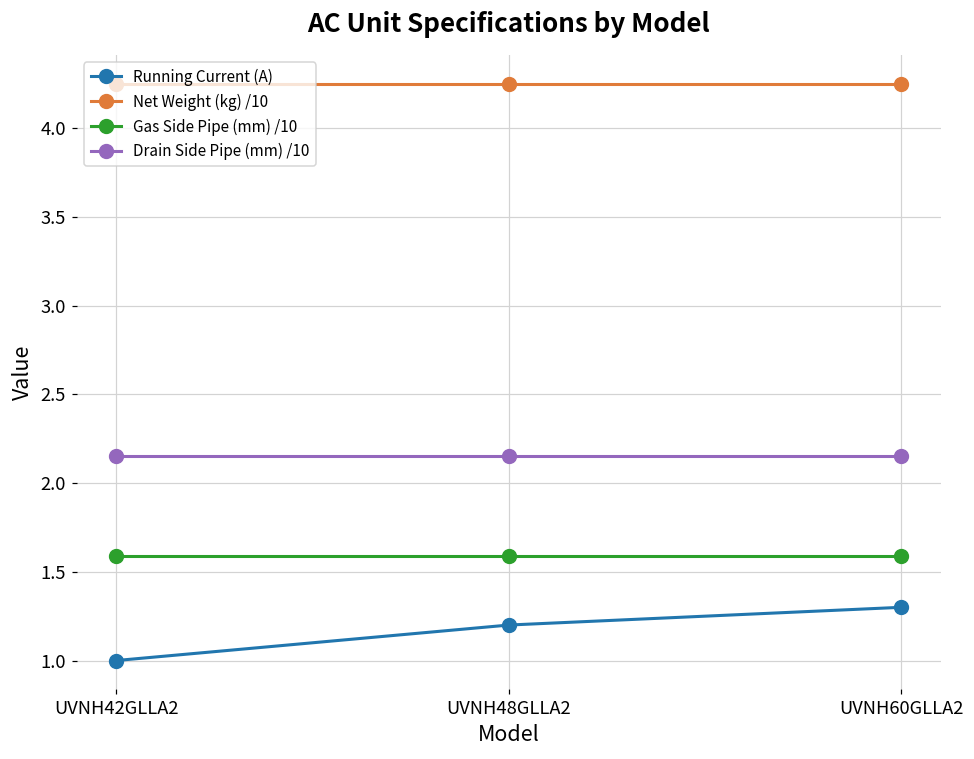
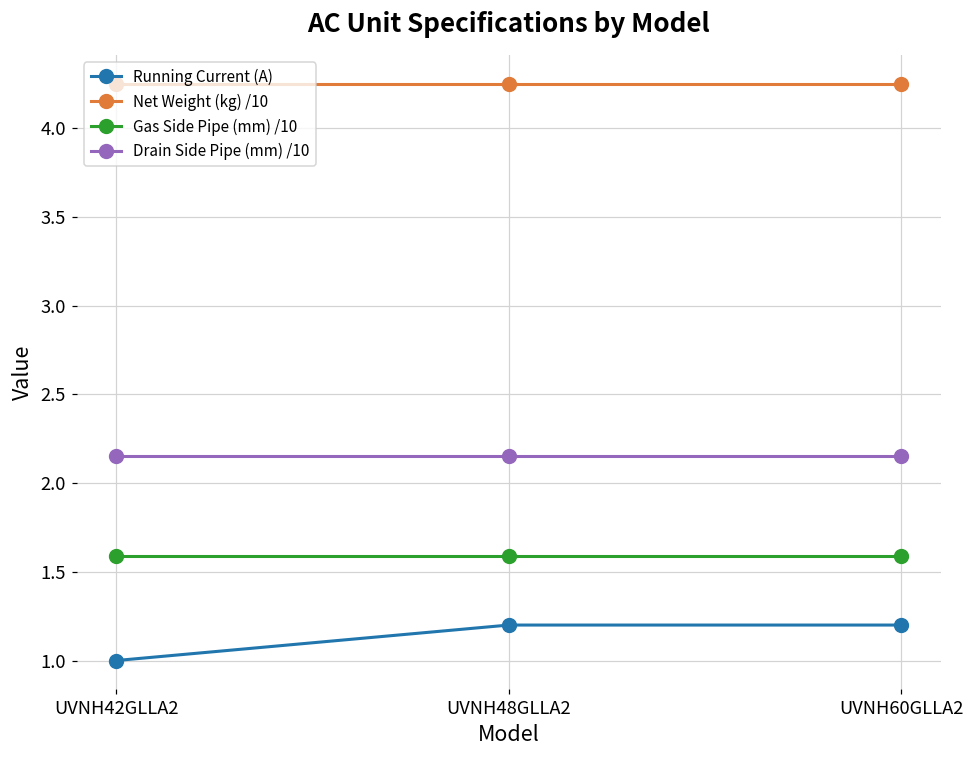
  {
    "Running Current (A)": {
      "UVNH42GLLA2": 1.0,
      "UVNH48GLLA2": 1.2,
-     "UVNH60GLLA2": 1.3
+     "UVNH60GLLA2": 1.2
    },
    "Net Weight (kg) /10": {
      "UVNH48GLLA2": 4.25,
      "UVNH60GLLA2": 4.25
    },
    "Gas Side Pipe (mm) /10": {
      "UVNH42GLLA2": 1.6,
      "UVNH48GLLA2": 1.6,
      "UVNH60GLLA2": 1.6
    },
    "Drain Side Pipe (mm) /10": {
      "UVNH42GLLA2": 2.15,
      "UVNH48GLLA2": 2.15,
      "UVNH60GLLA2": 2.15
    }
  }
